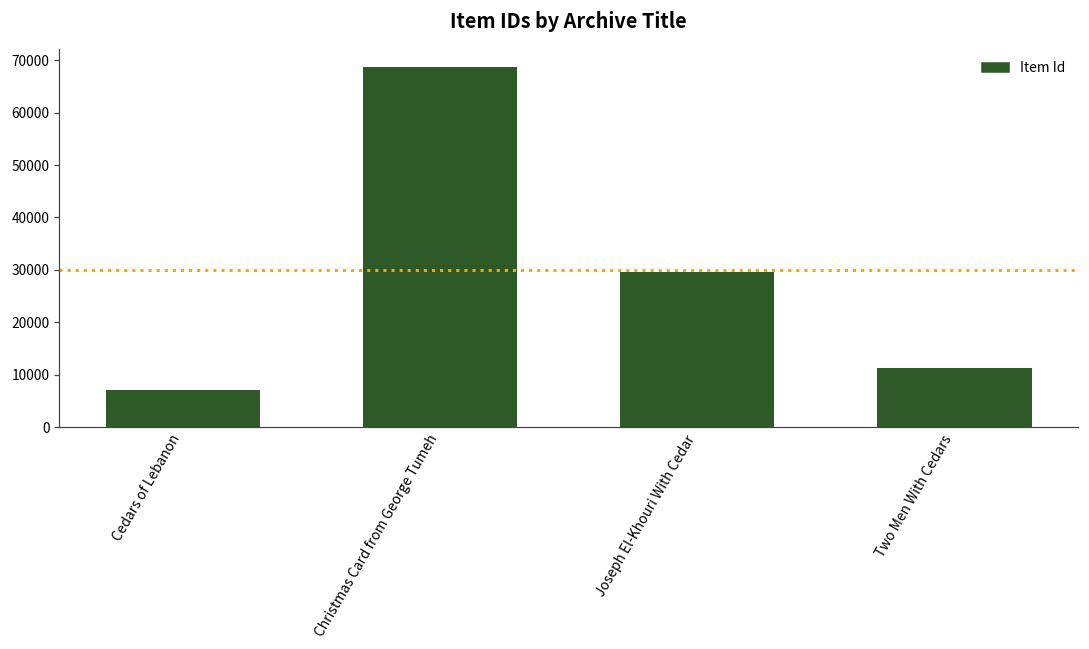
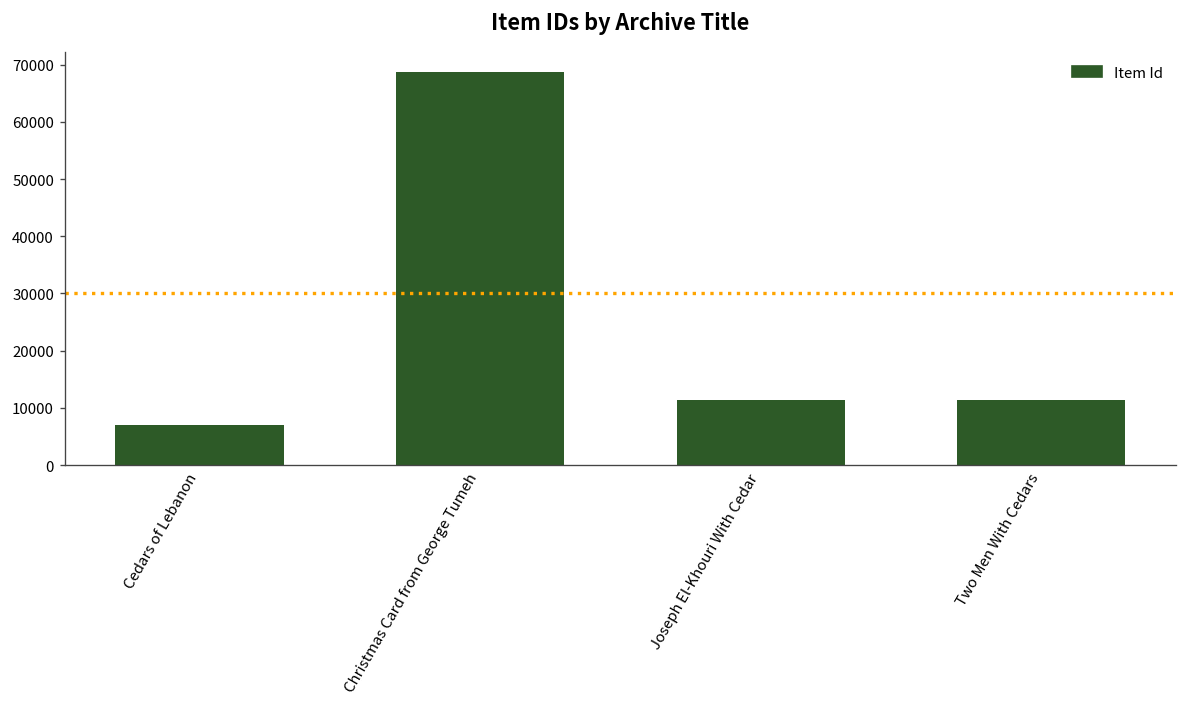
  {
    "Cedars of Lebanon": 7000,
    "Christmas Card from George Tumeh": 69000,
-   "Joseph El-Khouri With Cedar": 30000,
+   "Joseph El-Khouri With Cedar": 11000,
    "Two Men With Cedars": 11000
  }
